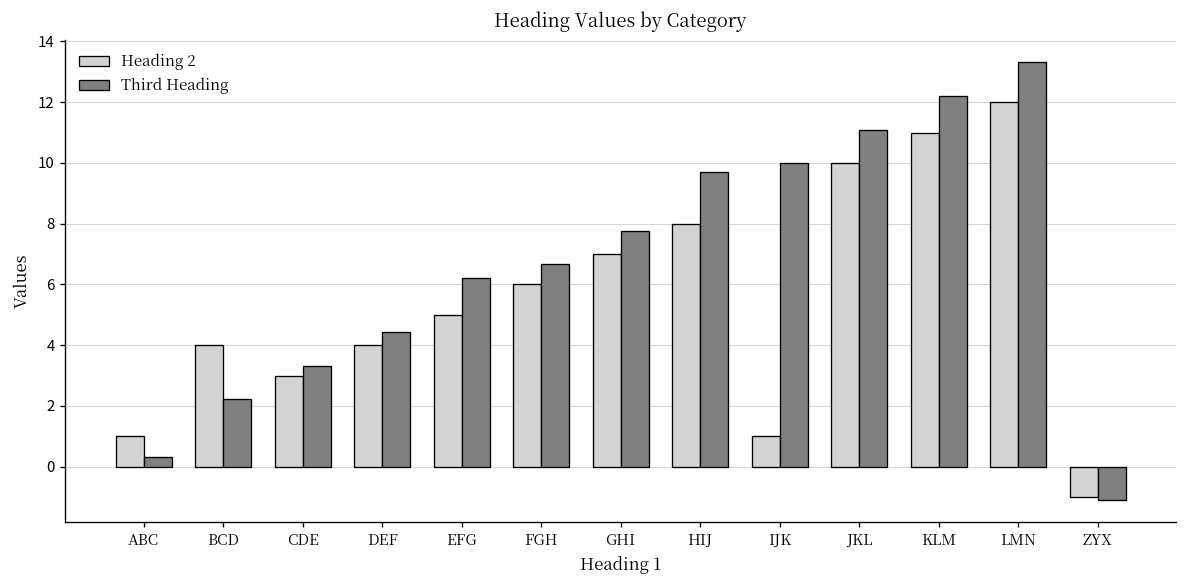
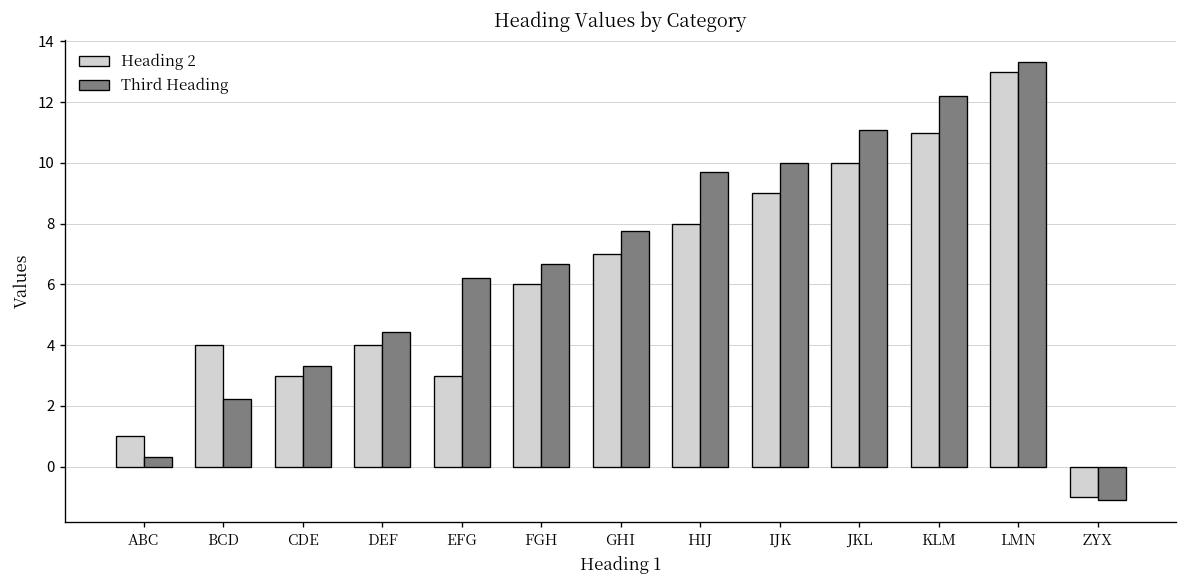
  {
    "Heading 2": {
      "ABC": 1,
      "BCD": 4,
      "CDE": 3,
      "DEF": 4,
-     "EFG": 5,
+     "EFG": 3,
      "FGH": 6,
      "GHI": 7,
      "HIJ": 8,
-     "IJK": 1,
+     "IJK": 9,
      "JKL": 10,
      "KLM": 11,
-     "LMN": 12,
+     "LMN": 13,
      "ZYX": -1
    },
    "Third Heading": {
      "ABC": 0.3,
      "BCD": 2.2,
      "CDE": 3.3,
      "DEF": 4.4,
      "EFG": 6.2,
      "FGH": 6.7,
      "GHI": 7.8,
      "HIJ": 9.7,
      "IJK": 10,
      "JKL": 11.1,
      "KLM": 12.2,
      "LMN": 13.3,
      "ZYX": -1.1
    }
  }
